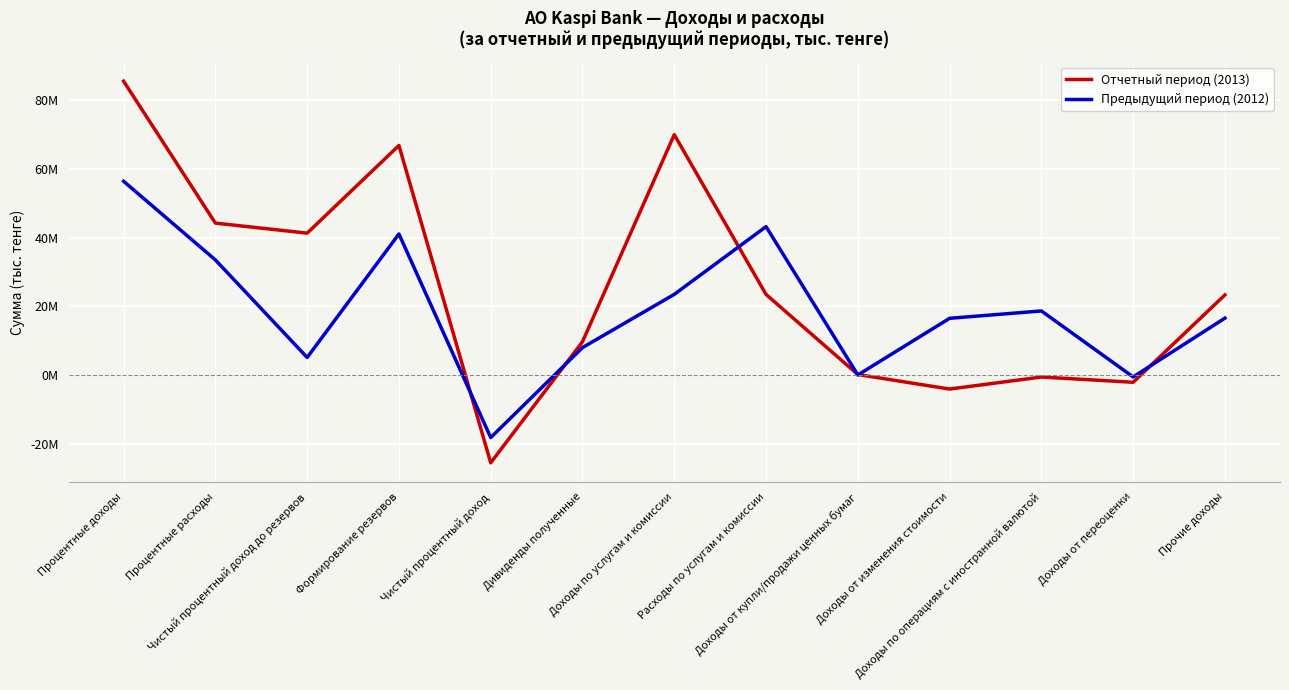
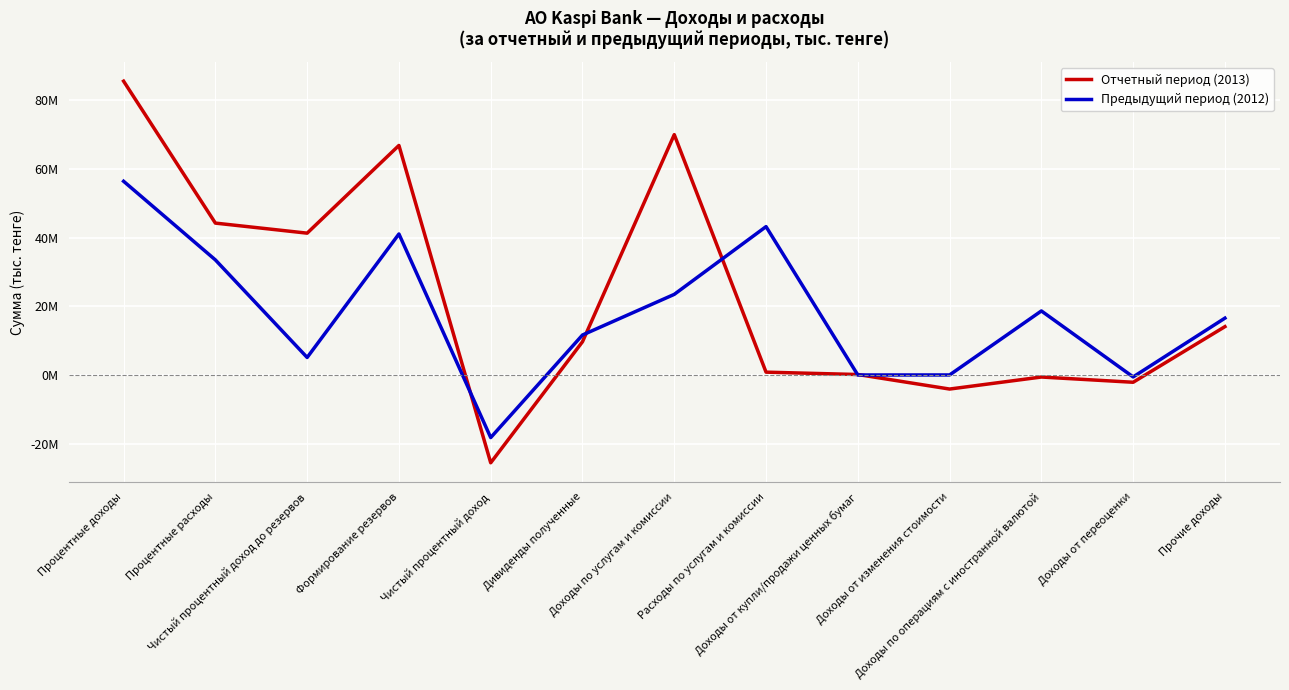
  {
    "Отчетный период (2013)": {
      "Процентные доходы": 86000000,
      "Процентные расходы": 44000000,
      "Чистый процентный доход до резервов": 41000000,
      "Формирование резервов": 67000000,
      "Чистый процентный доход": -26000000,
      "Дивиденды полученные": 10000000,
      "Доходы по услугам и комиссии": 70000000,
-     "Расходы по услугам и комиссии": 23000000,
+     "Расходы по услугам и комиссии": 1000000,
      "Доходы от изменения стоимости": -4000000,
      "Доходы по операциям с иностранной валютой": -1000000,
      "Доходы от переоценки": -2000000,
-     "Прочие доходы": 23000000
+     "Прочие доходы": 14000000
    },
    "Предыдущий период (2012)": {
      "Процентные доходы": 56000000,
      "Процентные расходы": 34000000,
      "Чистый процентный доход до резервов": 5000000,
      "Формирование резервов": 41000000,
      "Чистый процентный доход": -18000000,
-     "Дивиденды полученные": 8000000,
+     "Дивиденды полученные": 12000000,
      "Доходы по услугам и комиссии": 23000000,
      "Расходы по услугам и комиссии": 43000000,
-     "Доходы от изменения стоимости": 17000000,
+     "Доходы от изменения стоимости": 0,
      "Доходы по операциям с иностранной валютой": 19000000,
      "Доходы от переоценки": -1000000,
      "Прочие доходы": 17000000
    }
  }
